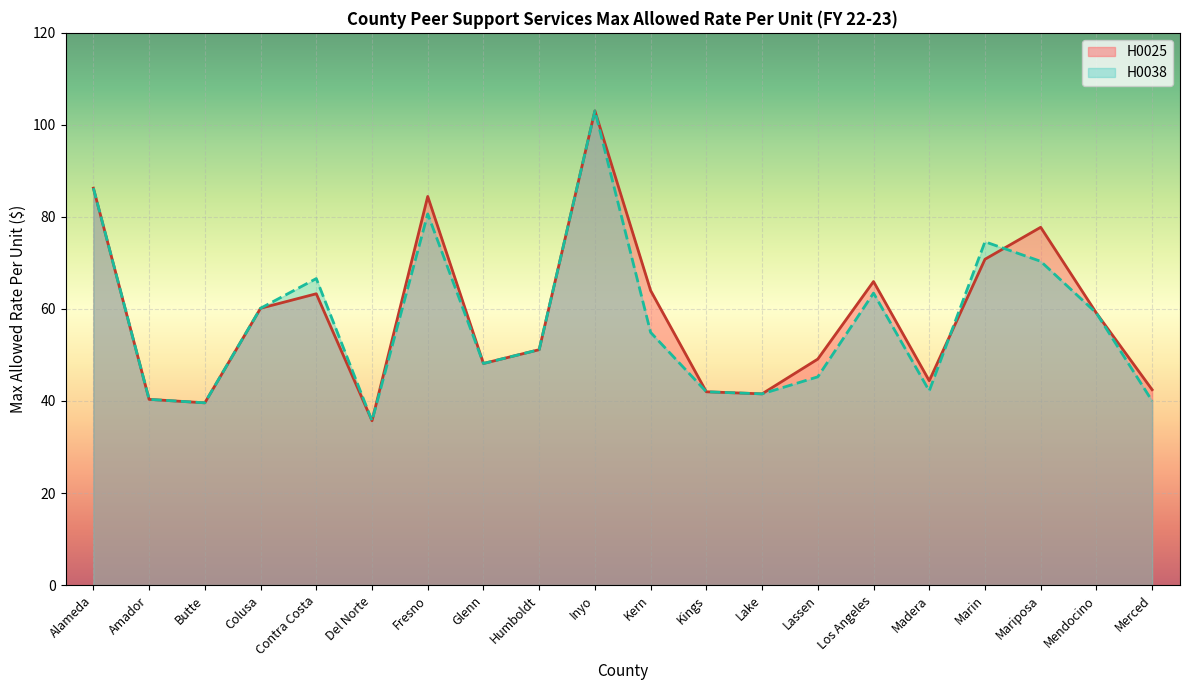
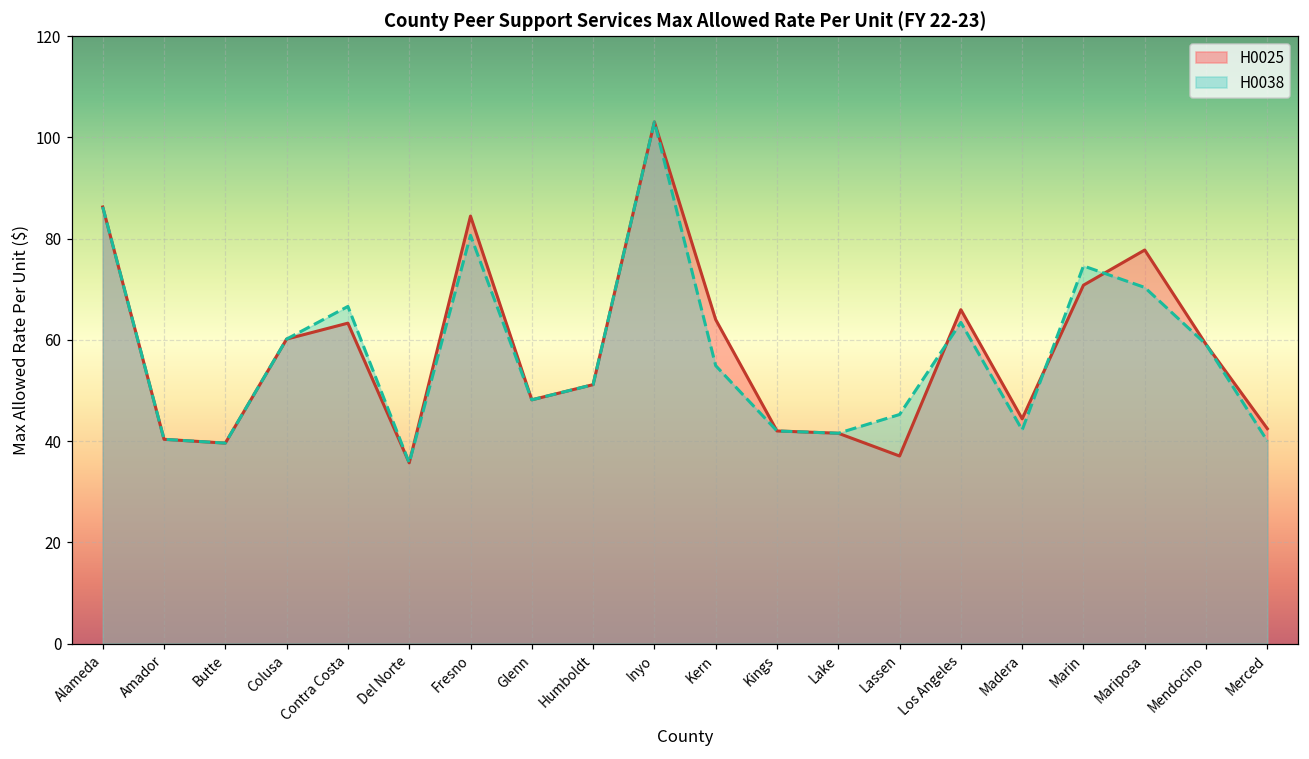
  {
    "H0025": {
      "Contra Costa": 63,
      "Fresno": 84,
      "Kern": 64,
-     "Lassen": 49,
+     "Lassen": 37,
      "Los Angeles": 66,
      "Madera": 44,
      "Marin": 71,
      "Mariposa": 78,
      "Merced": 42
    },
    "H0038": {
      "Contra Costa": 67,
      "Fresno": 81,
      "Kern": 55,
      "Lassen": 45,
      "Los Angeles": 63,
      "Madera": 42,
      "Marin": 75,
      "Mariposa": 70,
      "Merced": 40
    }
  }
